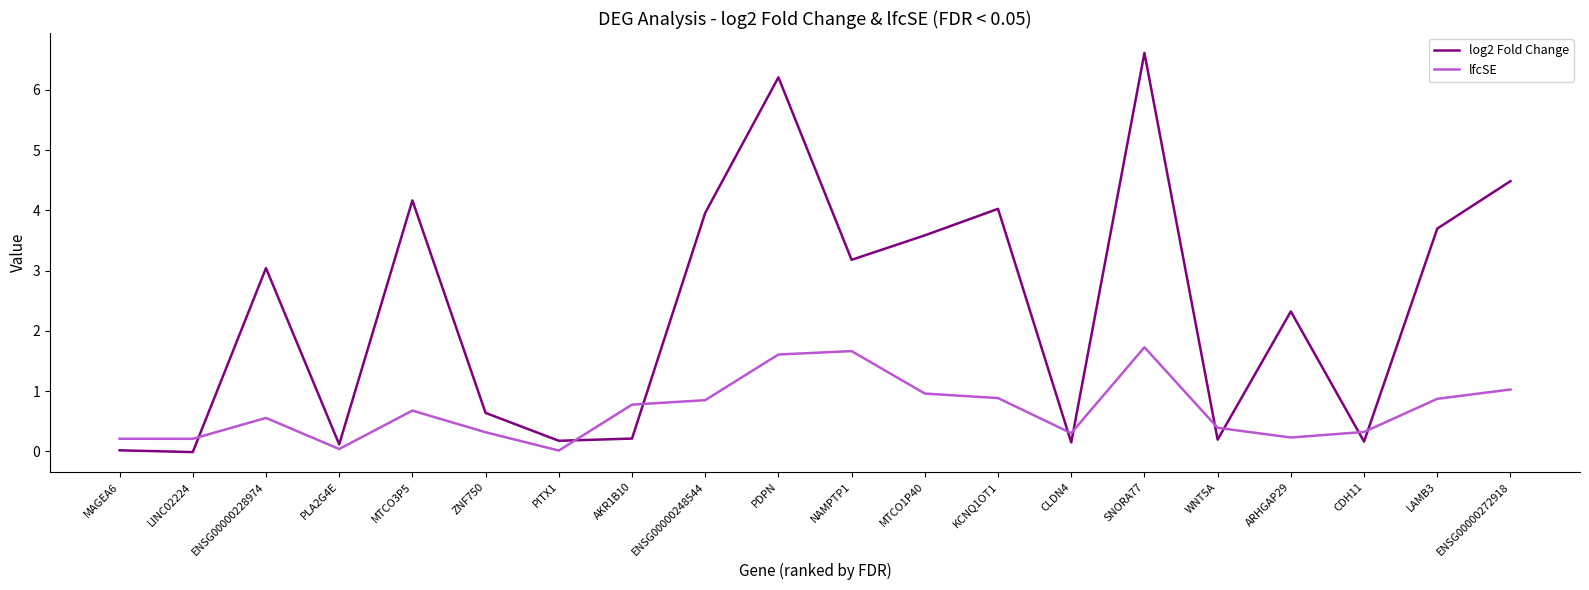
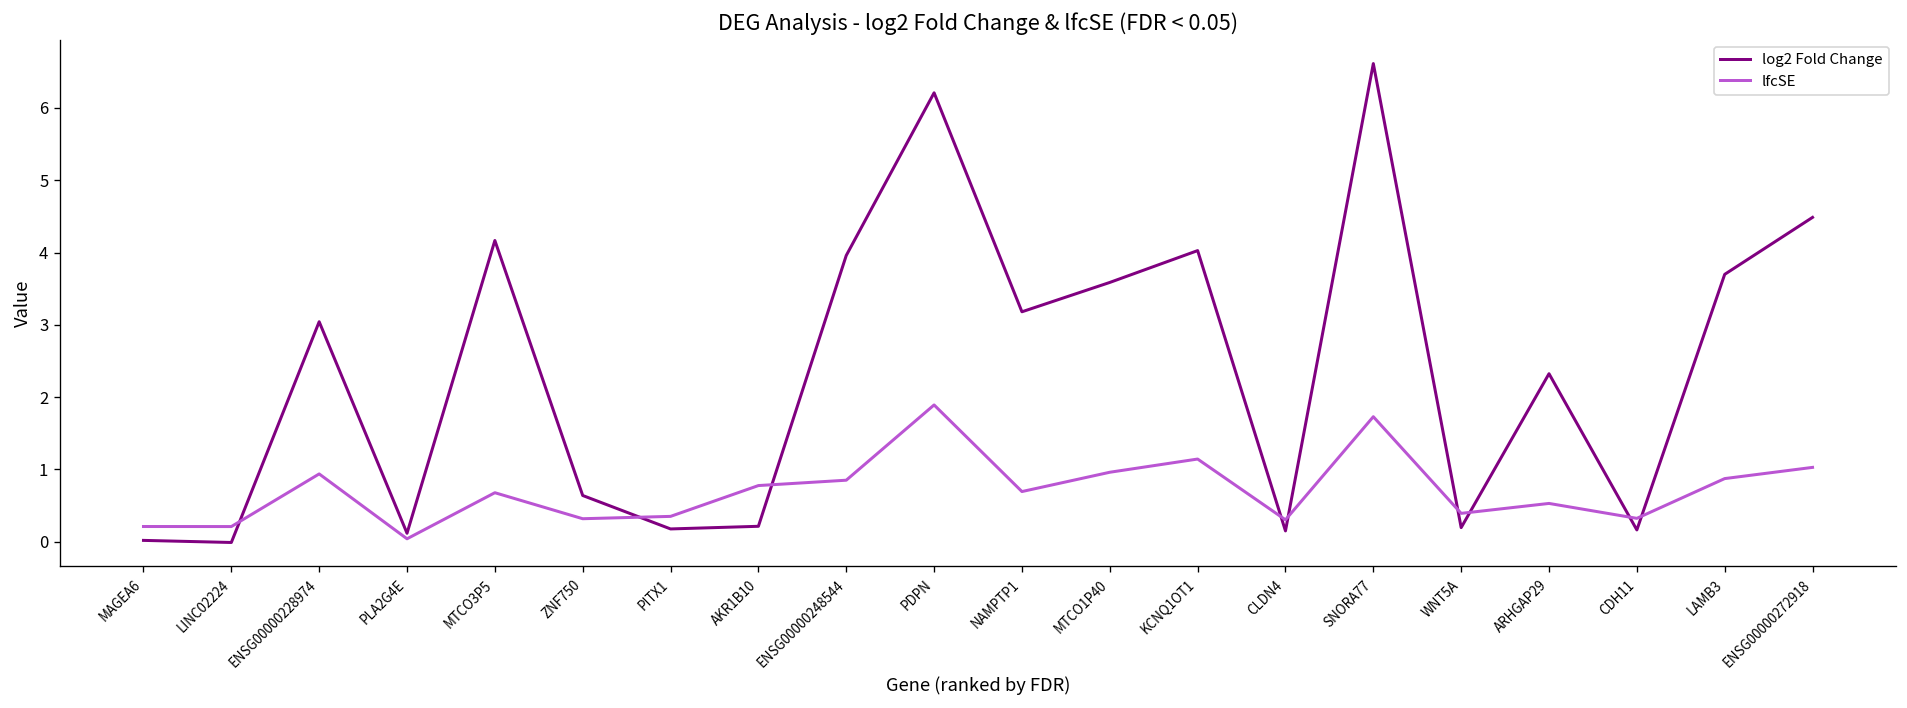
  {
    "log2 Fold Change": {
      "MAGEA6": 0.0,
      "LINC02224": 0.0,
      "ENSG00000228974": 3.0,
      "PLA2G4E": 0.1,
      "MTCO3P5": 4.2,
      "ZNF750": 0.6,
      "PITX1": 0.2,
      "AKR1B10": 0.2,
      "ENSG00000248544": 4.0,
      "PDPN": 6.2,
      "NAMPTP1": 3.2,
      "MTCO1P40": 3.6,
      "KCNQ1OT1": 4.0,
      "CLDN4": 0.1,
      "SNORA77": 6.6,
      "WNT5A": 0.2,
      "ARHGAP29": 2.3,
      "CDH11": 0.2,
      "LAMB3": 3.7,
      "ENSG00000272918": 4.5
    },
    "lfcSE": {
      "MAGEA6": 0.2,
      "LINC02224": 0.2,
-     "ENSG00000228974": 0.6,
+     "ENSG00000228974": 0.9,
      "PLA2G4E": 0.0,
      "MTCO3P5": 0.7,
      "ZNF750": 0.3,
-     "PITX1": 0.0,
+     "PITX1": 0.4,
      "AKR1B10": 0.8,
      "ENSG00000248544": 0.9,
-     "PDPN": 1.6,
-     "NAMPTP1": 1.7,
+     "PDPN": 1.9,
+     "NAMPTP1": 0.7,
      "MTCO1P40": 1.0,
-     "KCNQ1OT1": 0.9,
+     "KCNQ1OT1": 1.1,
      "CLDN4": 0.3,
      "SNORA77": 1.7,
      "WNT5A": 0.4,
-     "ARHGAP29": 0.2,
+     "ARHGAP29": 0.5,
      "CDH11": 0.3,
      "LAMB3": 0.9,
      "ENSG00000272918": 1.0
    }
  }
